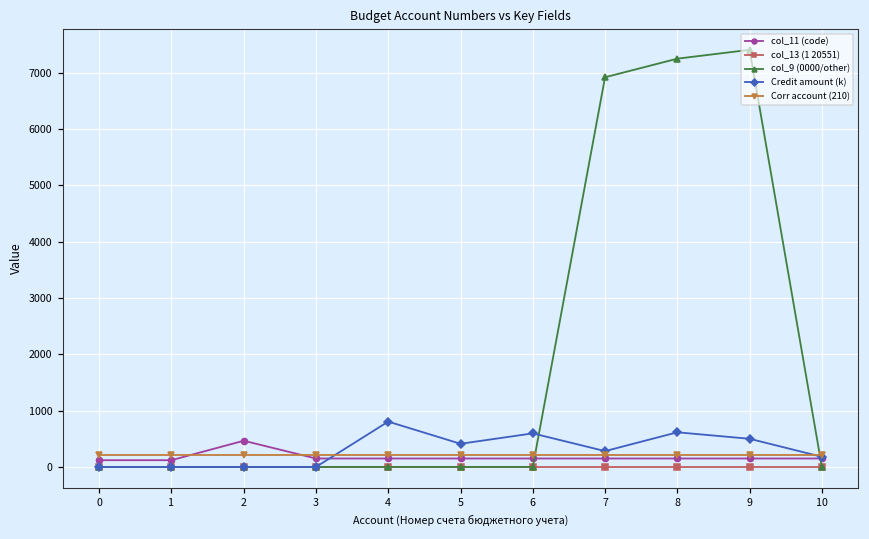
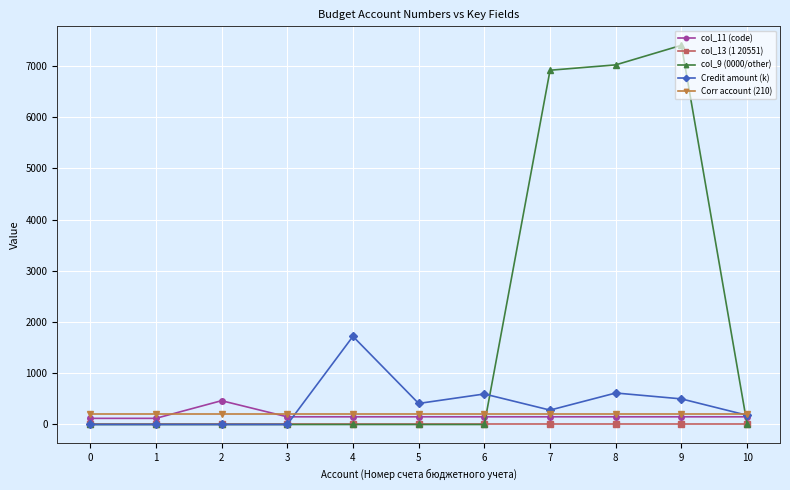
  {
    "col_11 (code)": {
      "0": 100,
      "1": 100,
      "2": 500,
      "3": 200,
      "4": 200,
      "5": 200,
      "6": 200,
      "7": 200,
      "8": 200,
      "9": 200
    },
    "col_9 (0000/other)": {
      "7": 6900,
-     "8": 7200
+     "8": 7000
    },
    "Credit amount (k)": {
-     "4": 800,
+     "4": 1700,
      "5": 400,
      "6": 600,
      "7": 300,
      "8": 600,
      "9": 500
    }
  }
